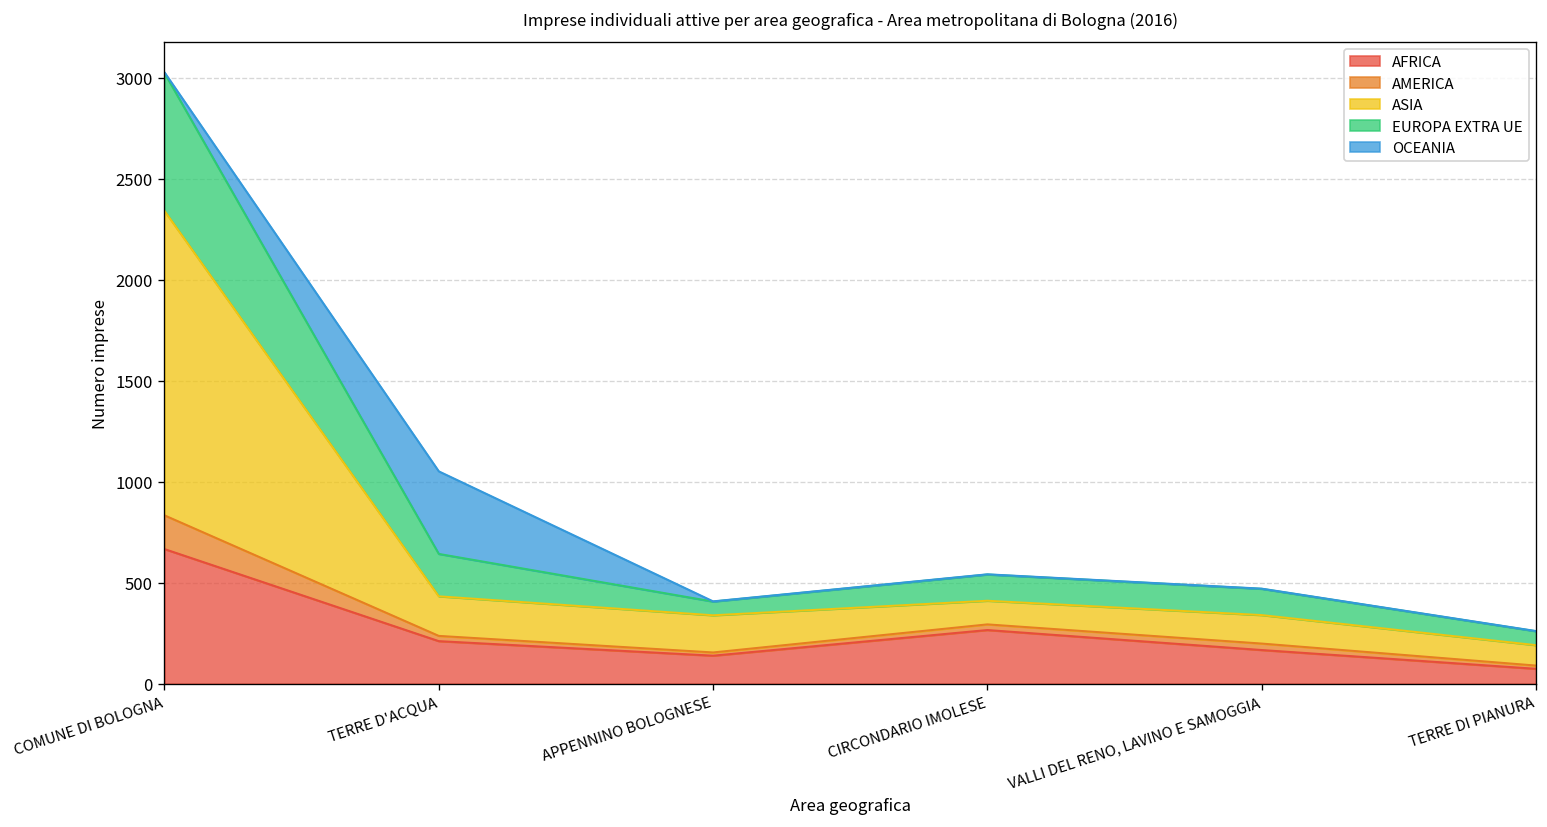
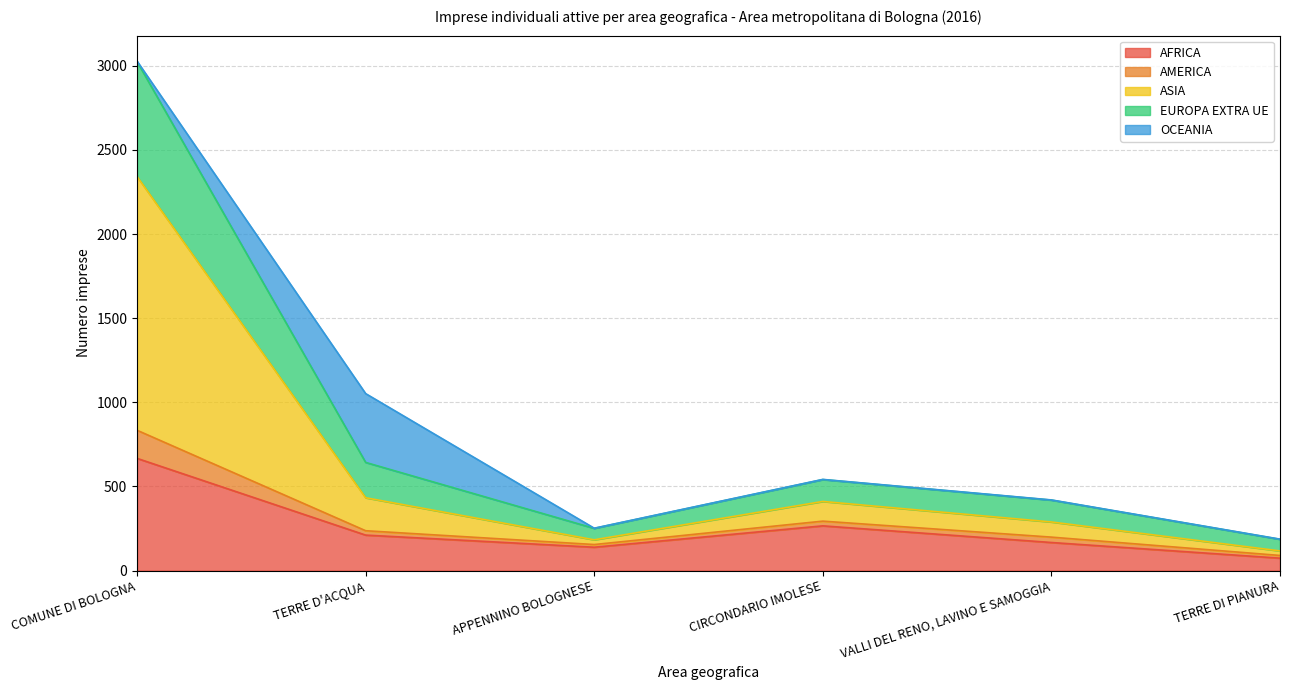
  {
    "ASIA": {
      "COMUNE DI BOLOGNA": 1510,
      "TERRE D'ACQUA": 200,
-     "APPENNINO BOLOGNESE": 180,
+     "APPENNINO BOLOGNESE": 30,
      "CIRCONDARIO IMOLESE": 120,
-     "VALLI DEL RENO, LAVINO E SAMOGGIA": 140,
-     "TERRE DI PIANURA": 100
+     "VALLI DEL RENO, LAVINO E SAMOGGIA": 90,
+     "TERRE DI PIANURA": 30
    },
    "EUROPA EXTRA UE": {
      "TERRE D'ACQUA": 210
    },
    "OCEANIA": {
      "TERRE D'ACQUA": 410
    }
  }
